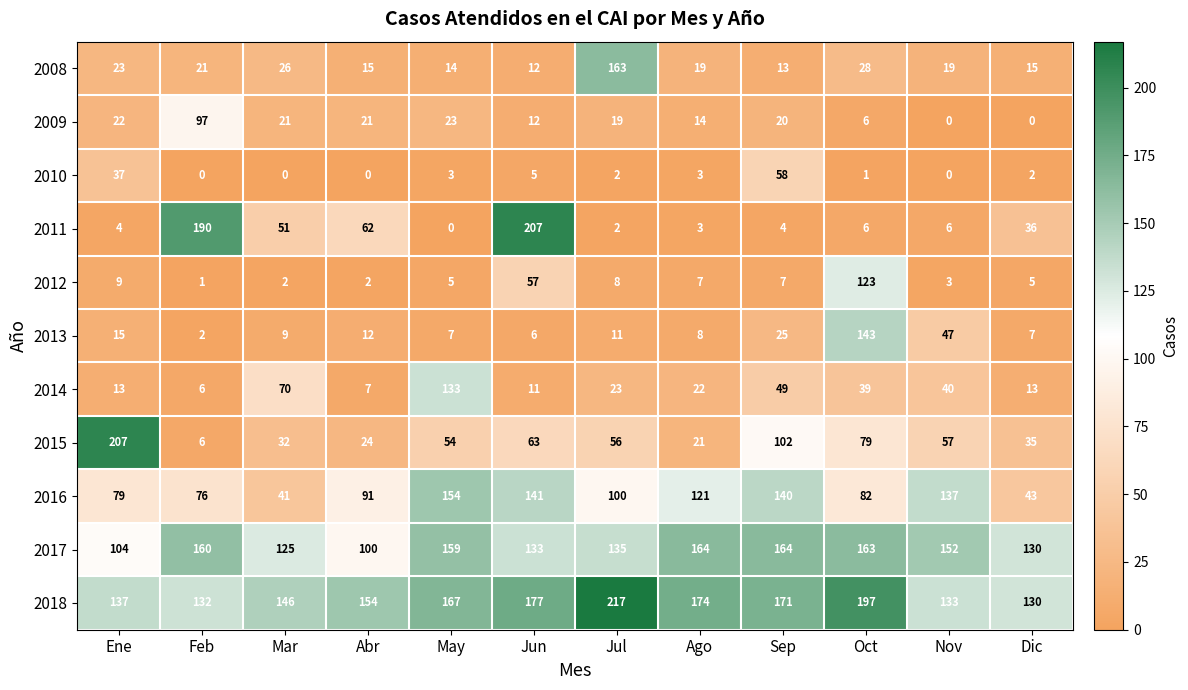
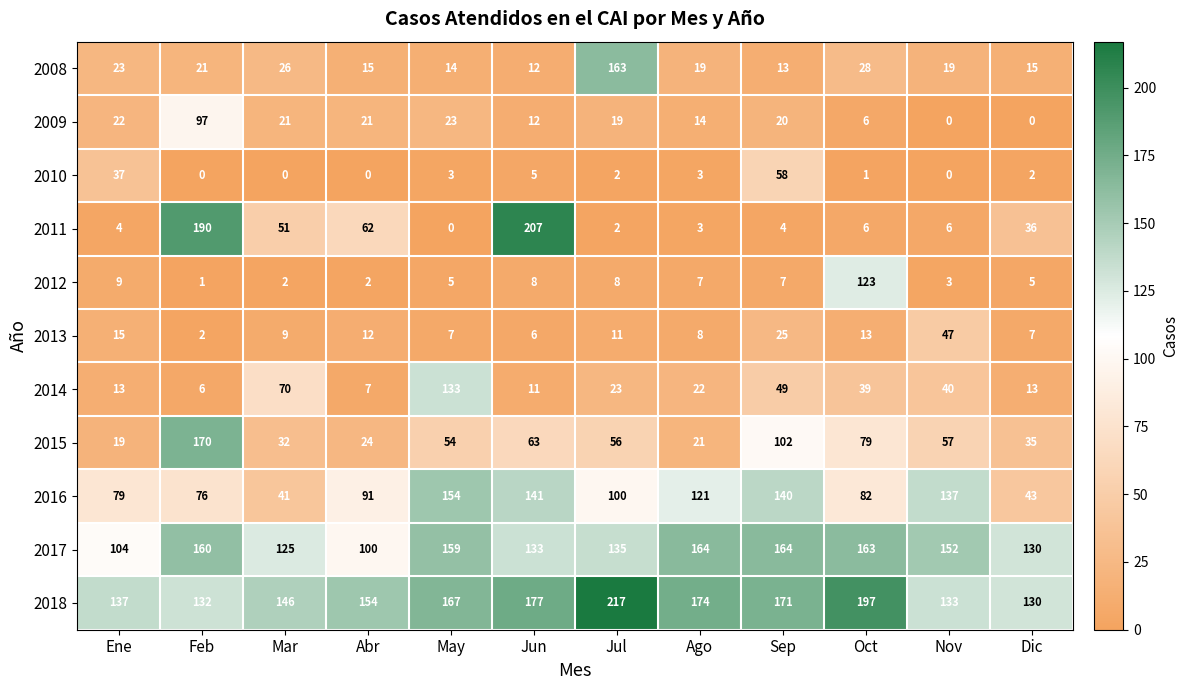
  {
    "2008": {
      "Ene": 23,
      "Feb": 21,
      "Mar": 26,
      "Abr": 15,
      "May": 14,
      "Jun": 12,
      "Jul": 163,
      "Ago": 19,
      "Sep": 13,
      "Oct": 28,
      "Nov": 19,
      "Dic": 15
    },
    "2009": {
      "Ene": 22,
      "Feb": 97,
      "Mar": 21,
      "Abr": 21,
      "May": 23,
      "Jun": 12,
      "Jul": 19,
      "Ago": 14,
      "Sep": 20,
      "Oct": 6,
      "Nov": 0,
      "Dic": 0
    },
    "2010": {
      "Ene": 37,
      "Feb": 0,
      "Mar": 0,
      "Abr": 0,
      "May": 3,
      "Jun": 5,
      "Jul": 2,
      "Ago": 3,
      "Sep": 58,
      "Oct": 1,
      "Nov": 0,
      "Dic": 2
    },
    "2011": {
      "Ene": 4,
      "Feb": 190,
      "Mar": 51,
      "Abr": 62,
      "May": 0,
      "Jun": 207,
      "Jul": 2,
      "Ago": 3,
      "Sep": 4,
      "Oct": 6,
      "Nov": 6,
      "Dic": 36
    },
    "2012": {
      "Ene": 9,
      "Feb": 1,
      "Mar": 2,
      "Abr": 2,
      "May": 5,
-     "Jun": 57,
+     "Jun": 8,
      "Jul": 8,
      "Ago": 7,
      "Sep": 7,
      "Oct": 123,
      "Nov": 3,
      "Dic": 5
    },
    "2013": {
      "Ene": 15,
      "Feb": 2,
      "Mar": 9,
      "Abr": 12,
      "May": 7,
      "Jun": 6,
      "Jul": 11,
      "Ago": 8,
      "Sep": 25,
-     "Oct": 143,
+     "Oct": 13,
      "Nov": 47,
      "Dic": 7
    },
    "2014": {
      "Ene": 13,
      "Feb": 6,
      "Mar": 70,
      "Abr": 7,
      "May": 133,
      "Jun": 11,
      "Jul": 23,
      "Ago": 22,
      "Sep": 49,
      "Oct": 39,
      "Nov": 40,
      "Dic": 13
    },
    "2015": {
-     "Ene": 207,
-     "Feb": 6,
+     "Ene": 19,
+     "Feb": 170,
      "Mar": 32,
      "Abr": 24,
      "May": 54,
      "Jun": 63,
      "Jul": 56,
      "Ago": 21,
      "Sep": 102,
      "Oct": 79,
      "Nov": 57,
      "Dic": 35
    },
    "2016": {
      "Ene": 79,
      "Feb": 76,
      "Mar": 41,
      "Abr": 91,
      "May": 154,
      "Jun": 141,
      "Jul": 100,
      "Ago": 121,
      "Sep": 140,
      "Oct": 82,
      "Nov": 137,
      "Dic": 43
    },
    "2017": {
      "Ene": 104,
      "Feb": 160,
      "Mar": 125,
      "Abr": 100,
      "May": 159,
      "Jun": 133,
      "Jul": 135,
      "Ago": 164,
      "Sep": 164,
      "Oct": 163,
      "Nov": 152,
      "Dic": 130
    },
    "2018": {
      "Ene": 137,
      "Feb": 132,
      "Mar": 146,
      "Abr": 154,
      "May": 167,
      "Jun": 177,
      "Jul": 217,
      "Ago": 174,
      "Sep": 171,
      "Oct": 197,
      "Nov": 133,
      "Dic": 130
    }
  }
